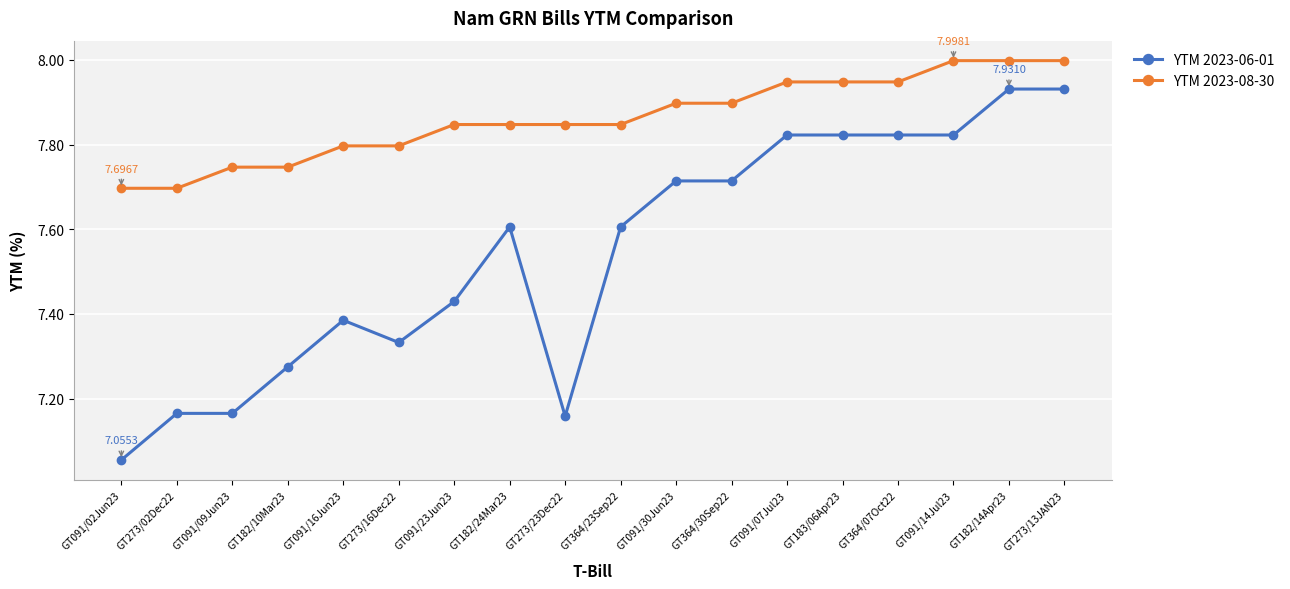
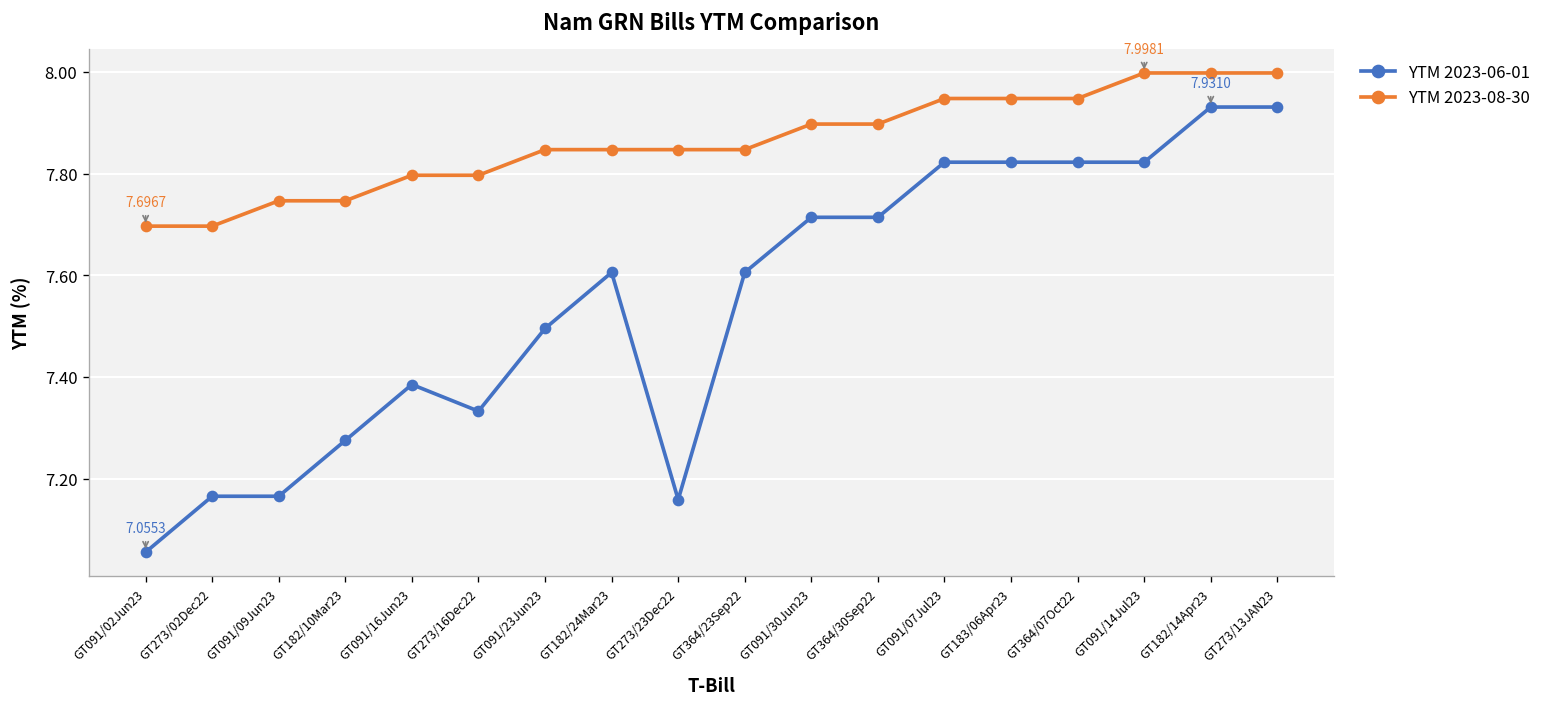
  {
    "YTM 2023-06-01": {
      "GT273/02Dec22": 7.17,
      "GT091/09Jun23": 7.17,
      "GT182/10Mar23": 7.28,
      "GT091/16Jun23": 7.39,
      "GT273/16Dec22": 7.33,
-     "GT091/23Jun23": 7.43,
+     "GT091/23Jun23": 7.50,
      "GT182/24Mar23": 7.61,
      "GT273/23Dec22": 7.16,
      "GT364/23Sep22": 7.61,
      "GT091/30Jun23": 7.71,
      "GT364/30Sep22": 7.71,
      "GT091/07Jul23": 7.82,
      "GT183/06Apr23": 7.82,
      "GT364/07Oct22": 7.82,
      "GT091/14Jul23": 7.82,
      "GT273/13JAN23": 7.93
    },
    "YTM 2023-08-30": {
      "GT091/02Jun23": 7.6967,
      "GT091/14Jul23": 7.9981
    }
  }
